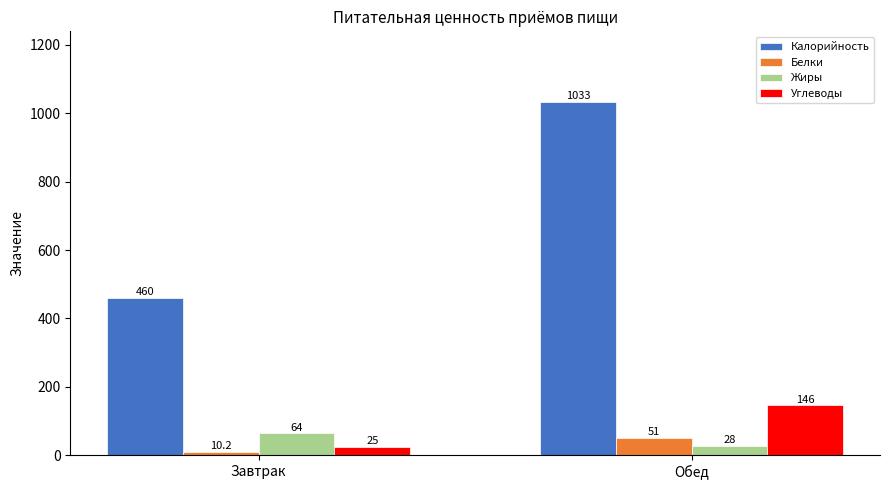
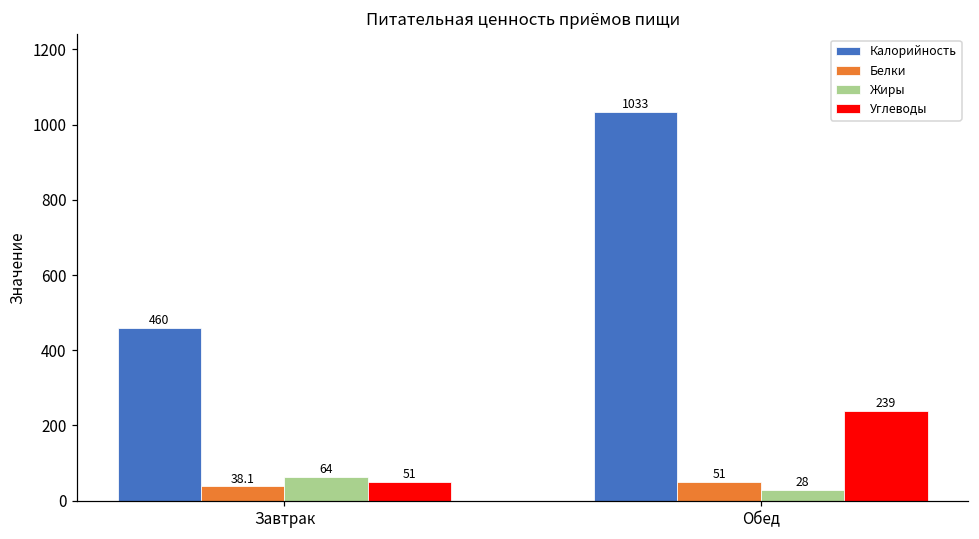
  {
    "Калорийность": {
      "Завтрак": 460,
      "Обед": 1033
    },
    "Белки": {
-     "Завтрак": 10.2,
+     "Завтрак": 38.1,
      "Обед": 51
    },
    "Жиры": {
      "Завтрак": 64,
      "Обед": 28
    },
    "Углеводы": {
-     "Завтрак": 25,
-     "Обед": 146
+     "Завтрак": 51,
+     "Обед": 239
    }
  }
